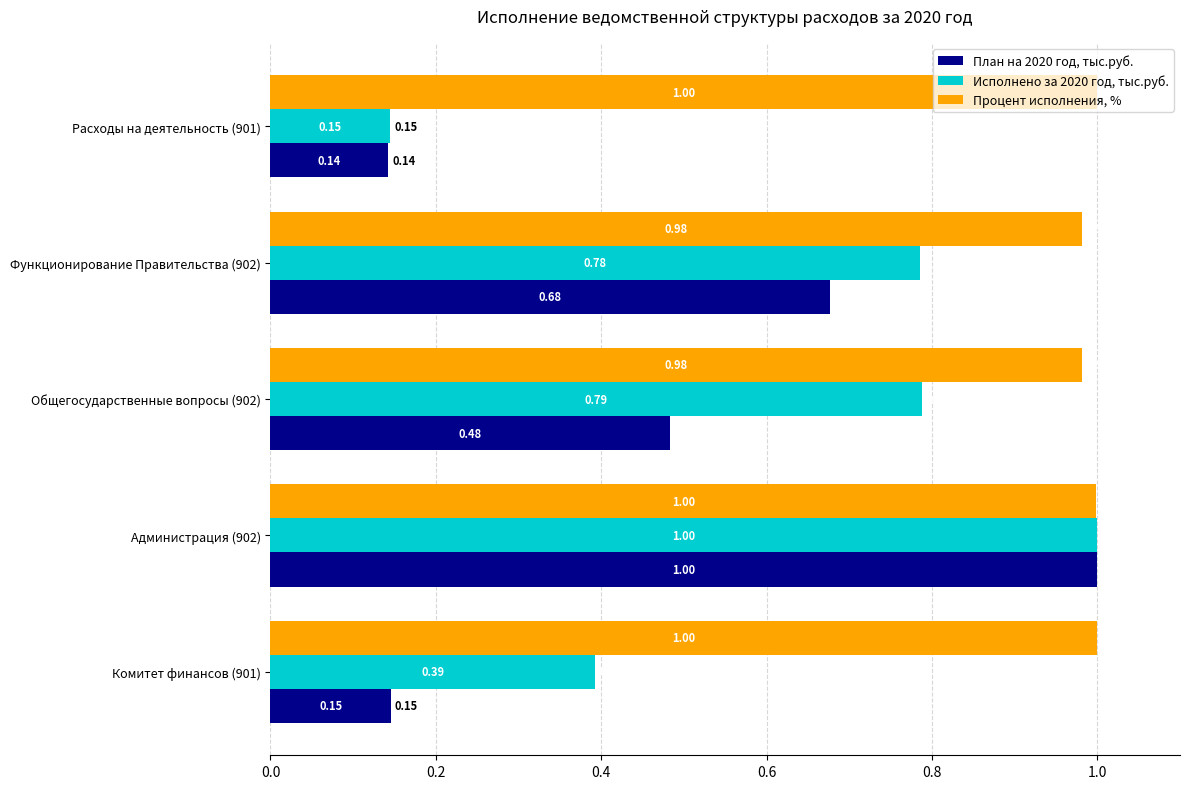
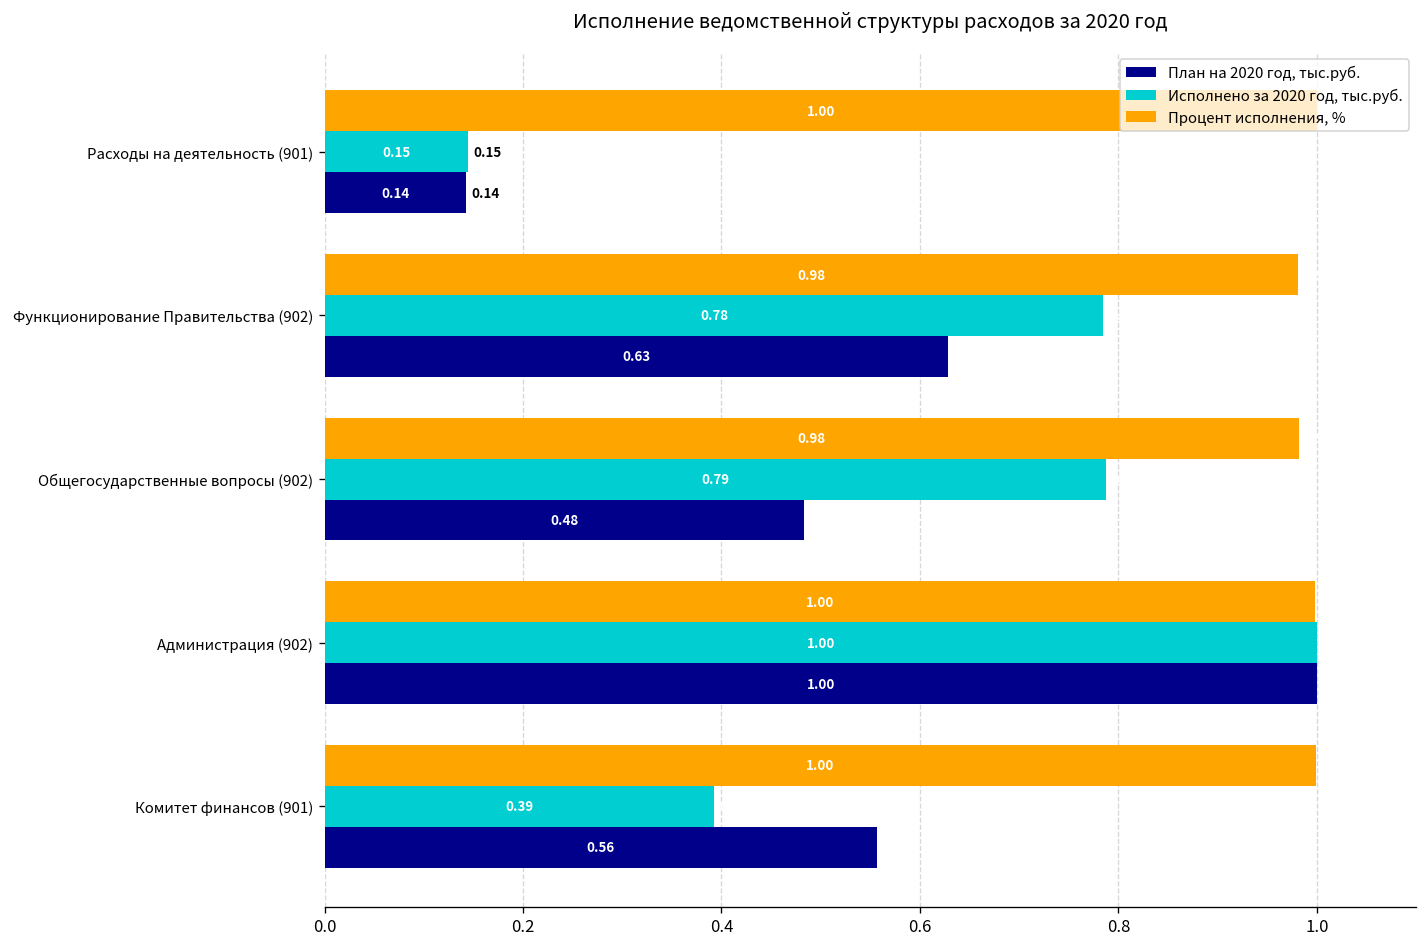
  {
    "План на 2020 год, тыс.руб.": {
      "Расходы на деятельность (901)": 0.14,
-     "Функционирование Правительства (902)": 0.68,
+     "Функционирование Правительства (902)": 0.63,
      "Общегосударственные вопросы (902)": 0.48,
      "Администрация (902)": 1.00,
-     "Комитет финансов (901)": 0.15
+     "Комитет финансов (901)": 0.56
    },
    "Исполнено за 2020 год, тыс.руб.": {
      "Расходы на деятельность (901)": 0.15,
      "Функционирование Правительства (902)": 0.78,
      "Общегосударственные вопросы (902)": 0.79,
      "Администрация (902)": 1.00,
      "Комитет финансов (901)": 0.39
    },
    "Процент исполнения, %": {
      "Функционирование Правительства (902)": 0.98,
      "Общегосударственные вопросы (902)": 0.98,
      "Администрация (902)": 1.00,
      "Комитет финансов (901)": 1.00
    }
  }
